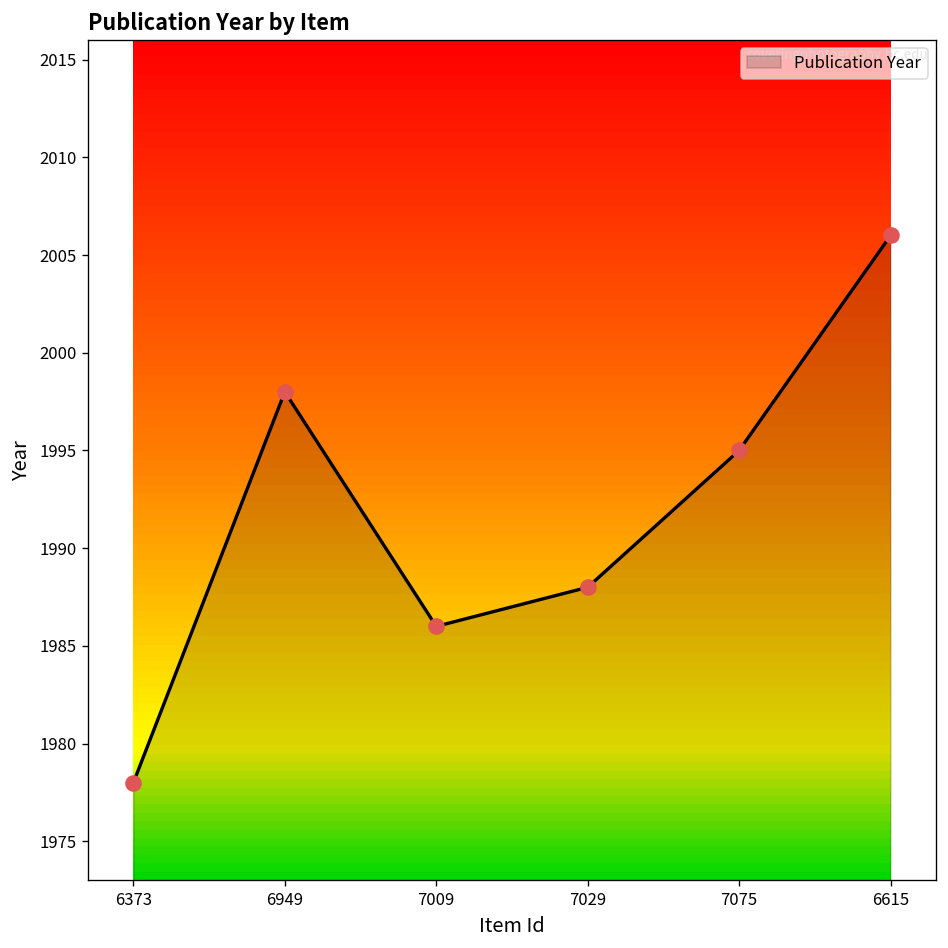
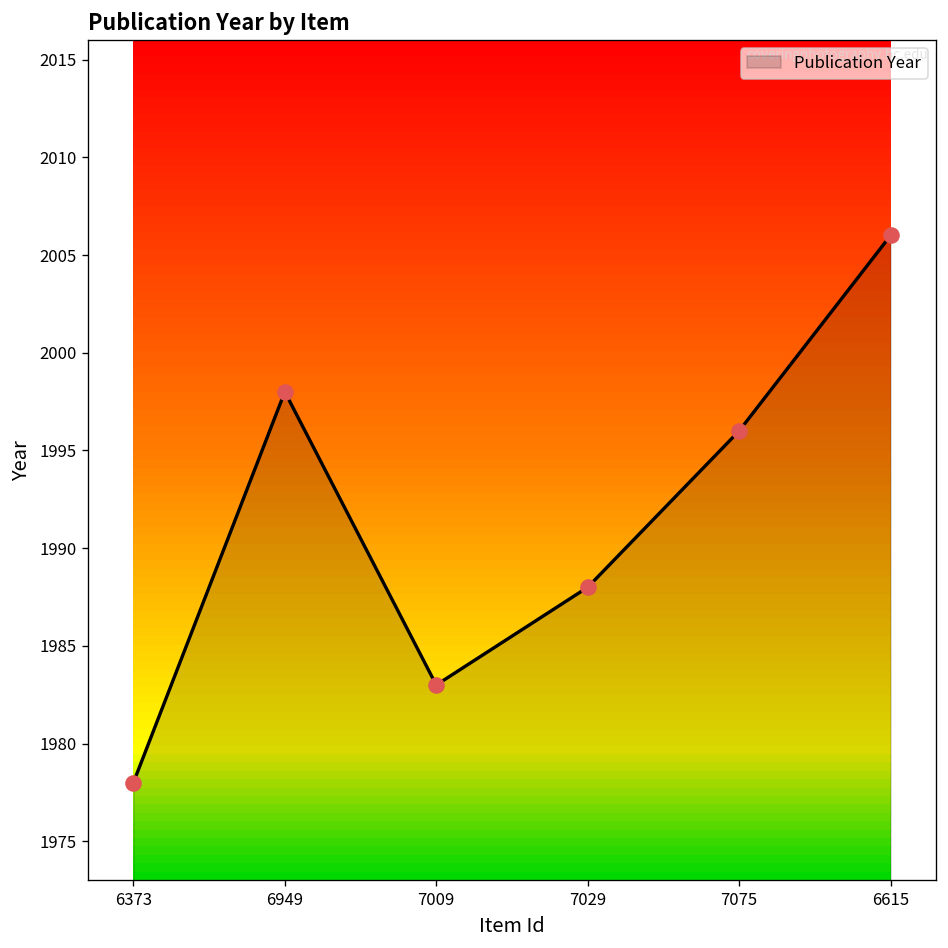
  {
    "6373": 1978,
    "6949": 1998,
-   "7009": 1986,
+   "7009": 1983,
    "7029": 1988,
-   "7075": 1995,
+   "7075": 1996,
    "6615": 2006
  }
